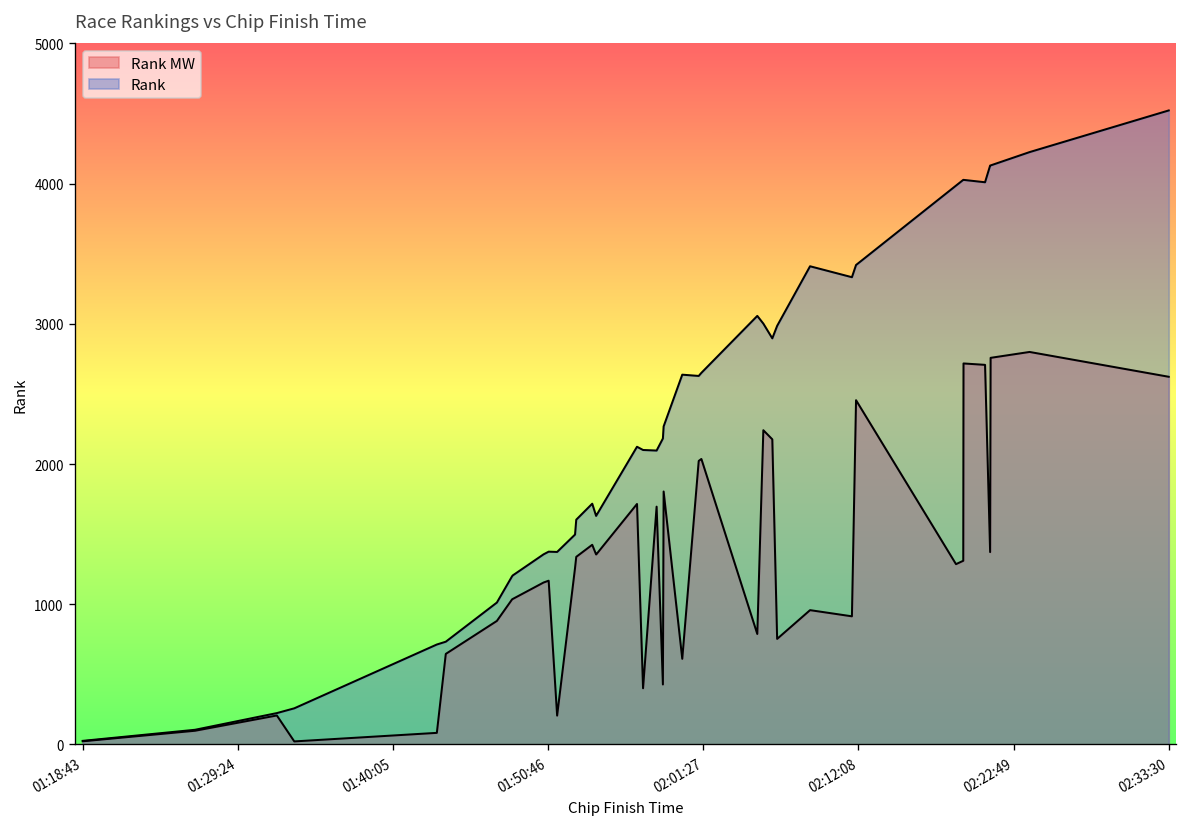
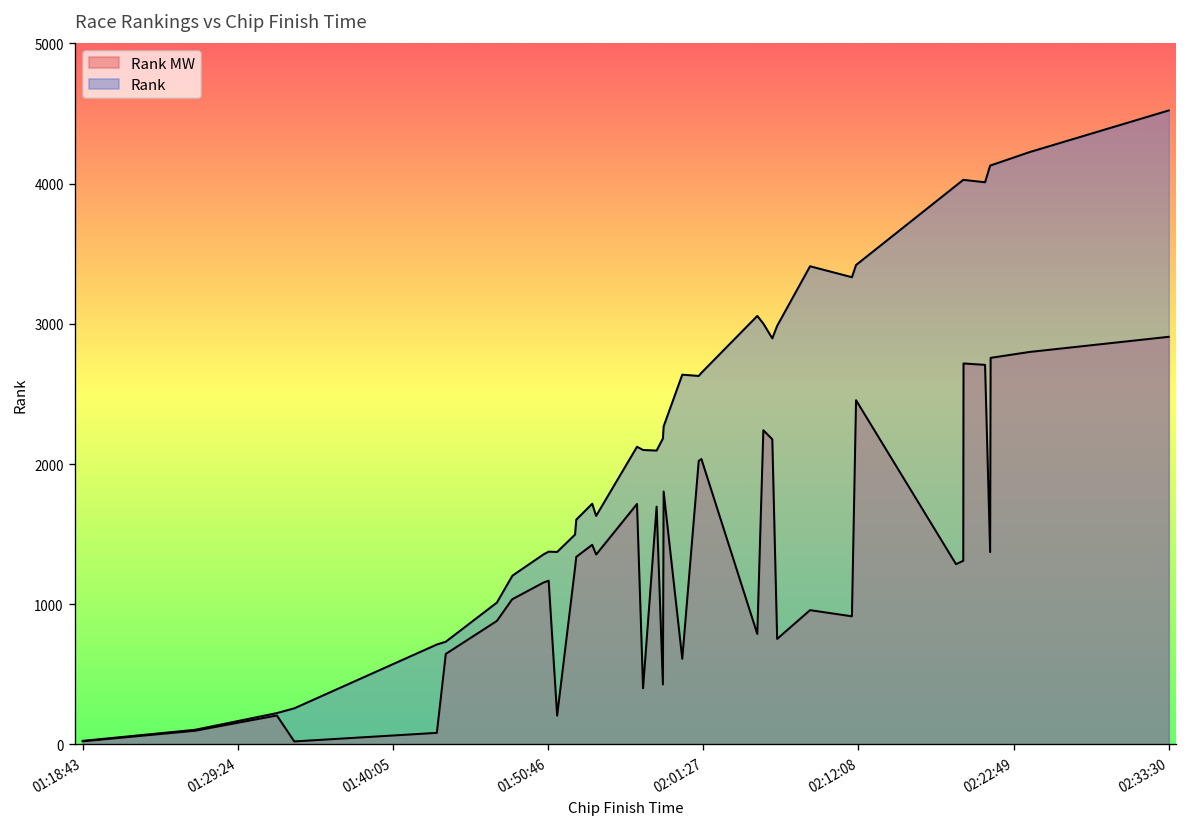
  {
    "Rank MW": {
-     "02:33:30": 2620
+     "02:33:30": 2910
    },
    "Rank": {
      "02:33:30": 4520
    }
  }
